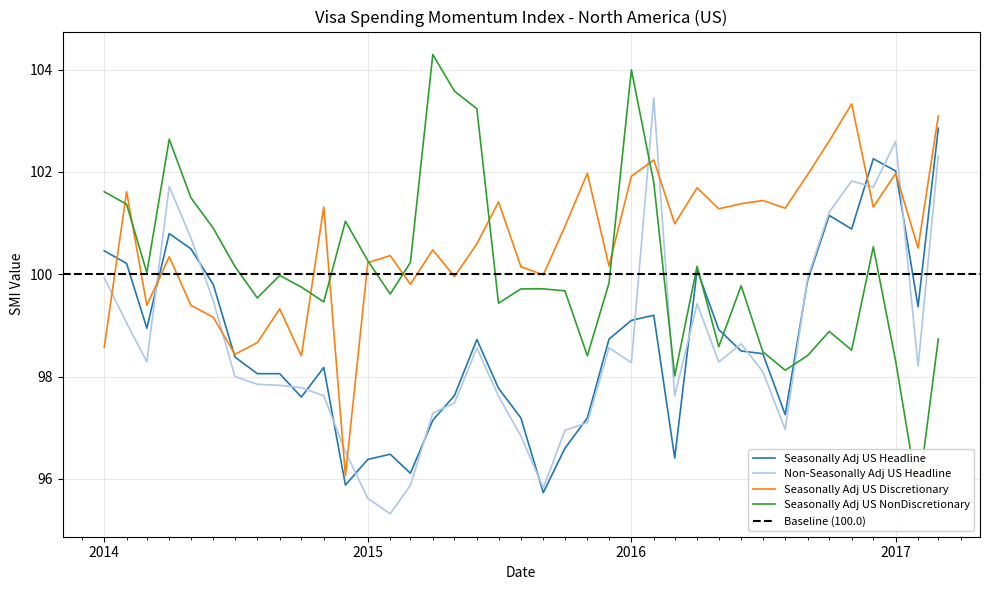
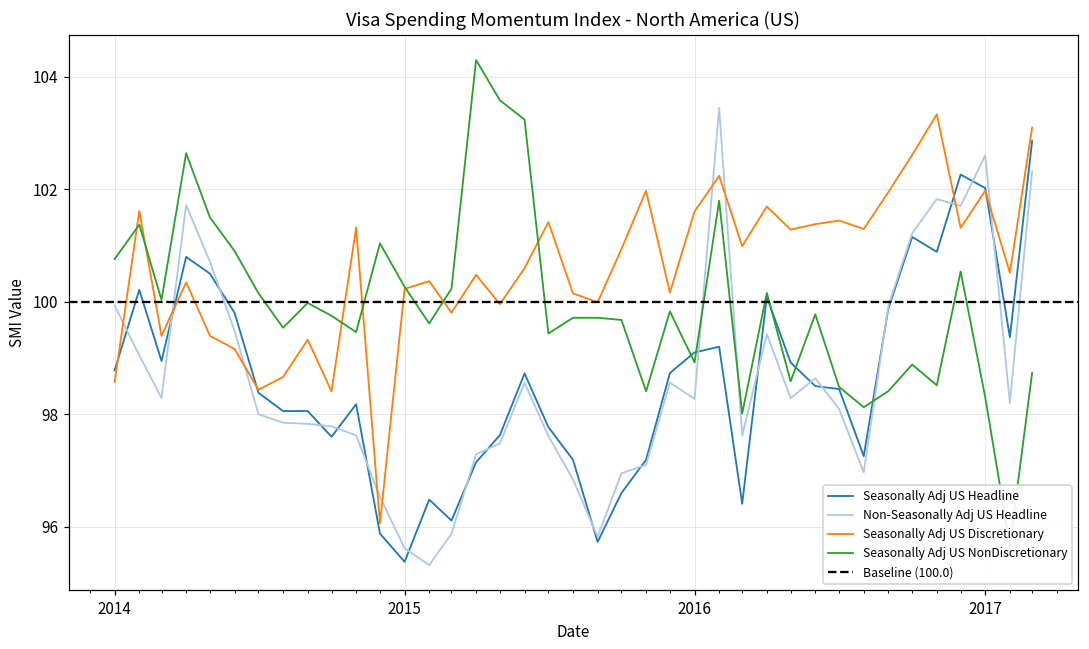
  {
    "Seasonally Adj US Headline": {
-     "2014": 100.5,
-     "2015": 96.4,
+     "2014": 98.8,
+     "2015": 95.4,
      "2016": 99.1
    },
    "Non-Seasonally Adj US Headline": {
      "2014": 99.9,
      "2015": 95.6,
      "2016": 98.3,
      "2017": 102.6
    },
    "Seasonally Adj US Discretionary": {
      "2014": 98.6,
-     "2016": 101.9
+     "2016": 101.6
    },
    "Seasonally Adj US NonDiscretionary": {
-     "2014": 101.6,
-     "2016": 104.0,
+     "2014": 100.8,
+     "2016": 98.9,
      "2017": 98.3
    }
  }
